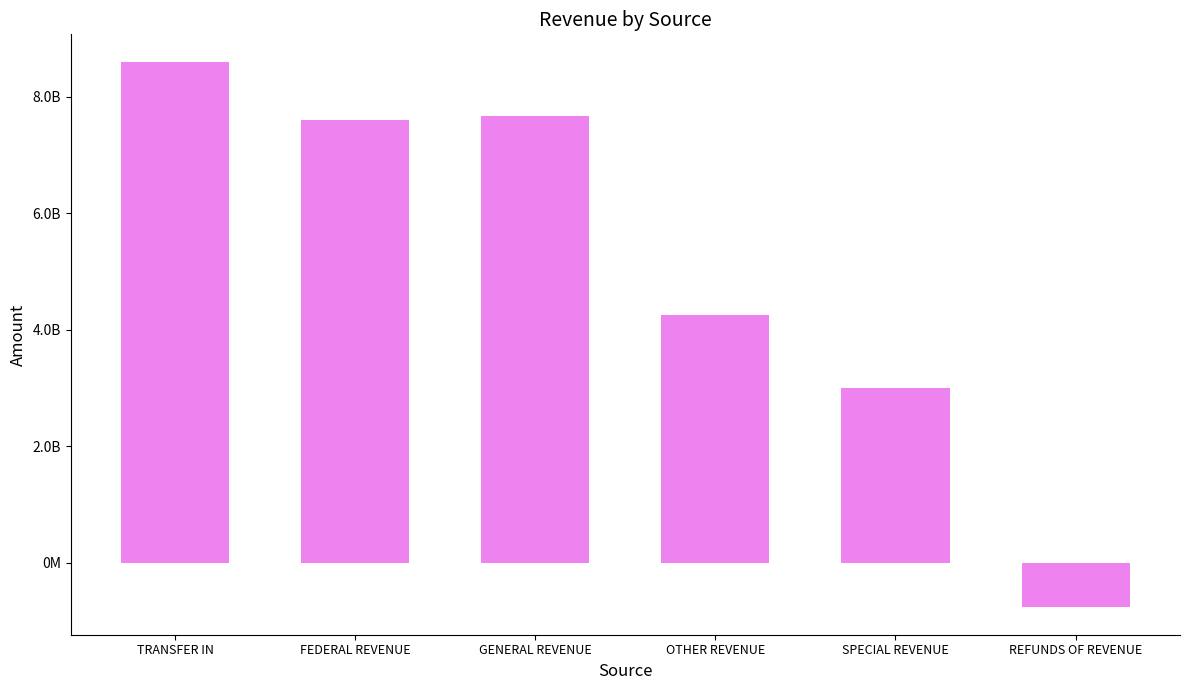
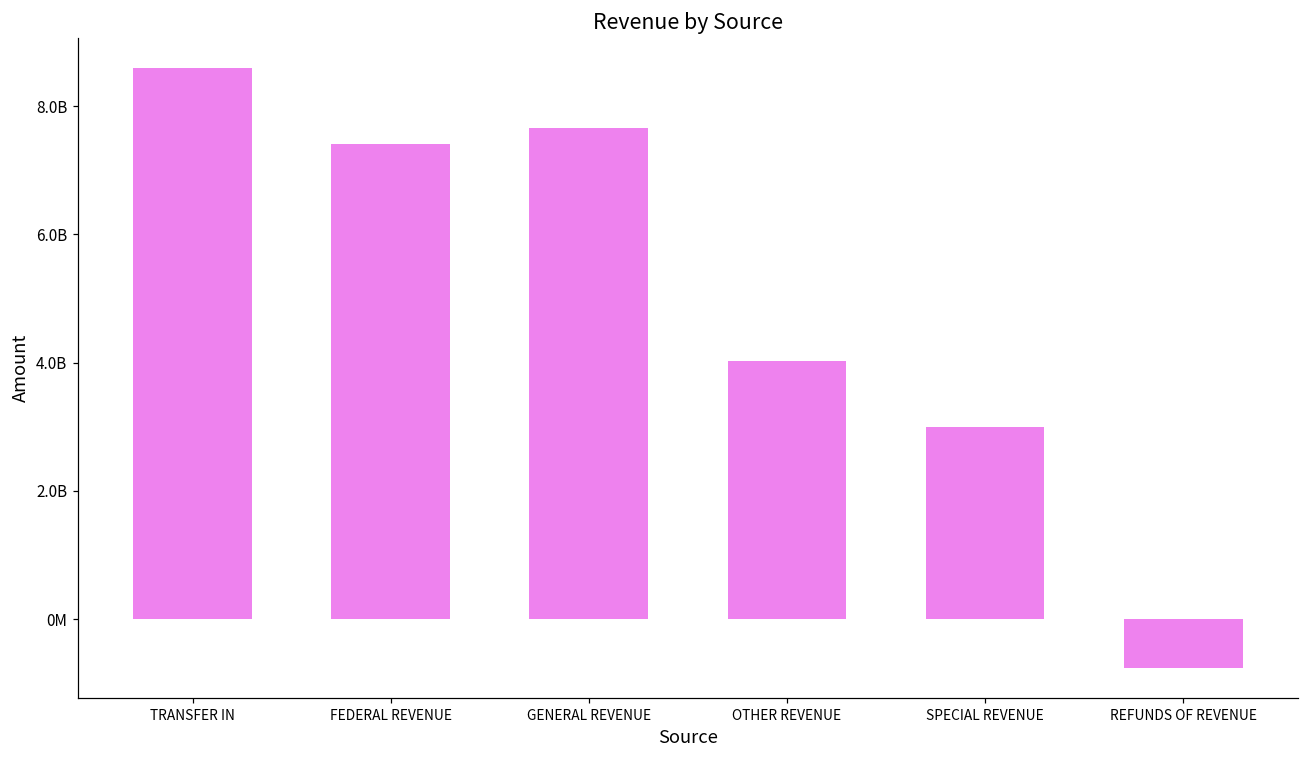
  {
    "TRANSFER IN": 8600000000,
-   "FEDERAL REVENUE": 7600000000,
+   "FEDERAL REVENUE": 7400000000,
    "GENERAL REVENUE": 7700000000,
-   "OTHER REVENUE": 4300000000,
+   "OTHER REVENUE": 4000000000,
    "SPECIAL REVENUE": 3000000000,
    "REFUNDS OF REVENUE": -800000000
  }
